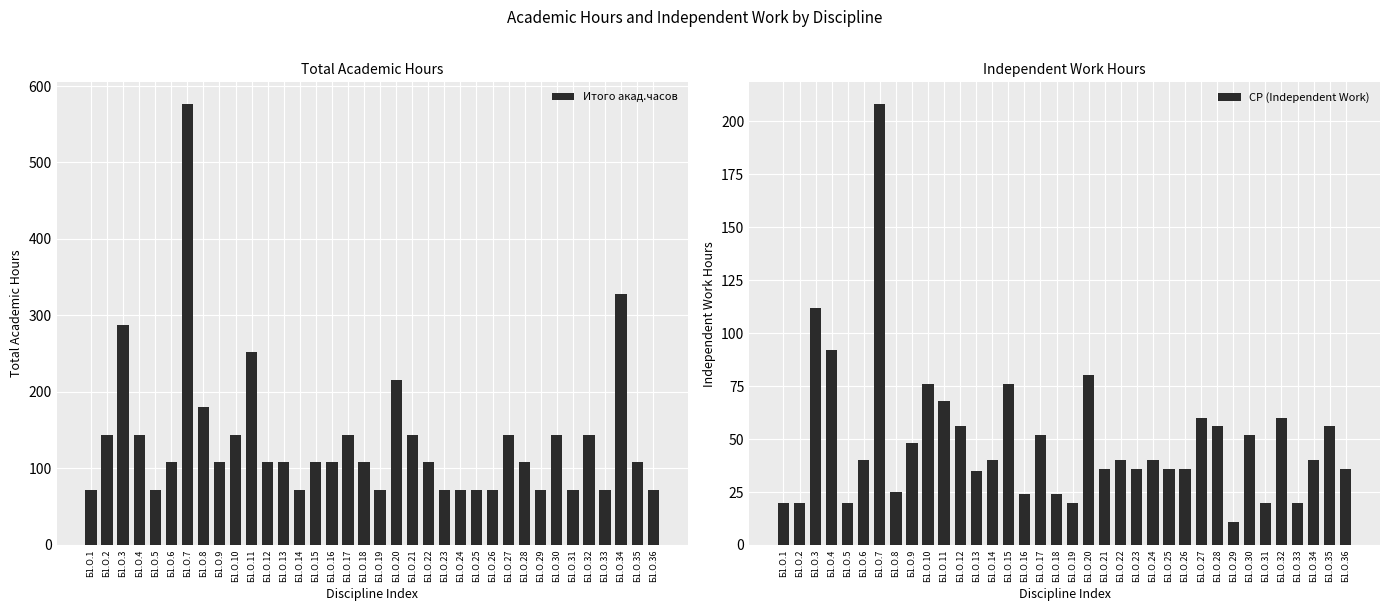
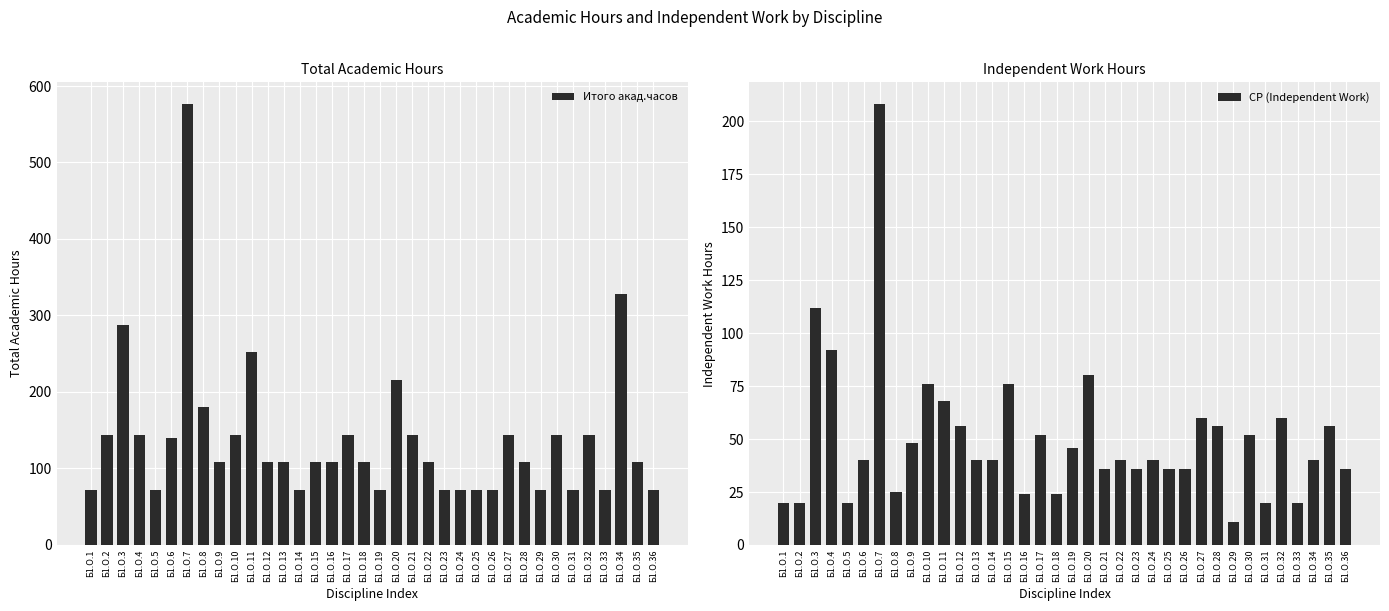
  {
    "Total Academic Hours": {
      "Б1.О.1": 70,
      "Б1.О.2": 140,
      "Б1.О.3": 290,
      "Б1.О.4": 140,
      "Б1.О.5": 70,
-     "Б1.О.6": 110,
+     "Б1.О.6": 140,
      "Б1.О.7": 580,
      "Б1.О.8": 180,
      "Б1.О.9": 110,
      "Б1.О.10": 140,
      "Б1.О.11": 250,
      "Б1.О.12": 110,
      "Б1.О.13": 110,
      "Б1.О.14": 70,
      "Б1.О.15": 110,
      "Б1.О.16": 110,
      "Б1.О.17": 140,
      "Б1.О.18": 110,
      "Б1.О.19": 70,
      "Б1.О.20": 220,
      "Б1.О.21": 140,
      "Б1.О.22": 110,
      "Б1.О.23": 70,
      "Б1.О.24": 70,
      "Б1.О.25": 70,
      "Б1.О.26": 70,
      "Б1.О.27": 140,
      "Б1.О.28": 110,
      "Б1.О.29": 70,
      "Б1.О.30": 140,
      "Б1.О.31": 70,
      "Б1.О.32": 140,
      "Б1.О.33": 70,
      "Б1.О.34": 330,
      "Б1.О.35": 110,
      "Б1.О.36": 70
    },
    "Independent Work Hours": {
      "Б1.О.1": 20,
      "Б1.О.2": 20,
      "Б1.О.3": 112,
      "Б1.О.4": 92,
      "Б1.О.5": 20,
      "Б1.О.6": 40,
      "Б1.О.7": 208,
      "Б1.О.8": 25,
      "Б1.О.9": 48,
      "Б1.О.10": 76,
      "Б1.О.11": 68,
      "Б1.О.12": 56,
-     "Б1.О.13": 35,
+     "Б1.О.13": 40,
      "Б1.О.14": 40,
      "Б1.О.15": 76,
      "Б1.О.16": 24,
      "Б1.О.17": 52,
      "Б1.О.18": 24,
-     "Б1.О.19": 20,
+     "Б1.О.19": 46,
      "Б1.О.20": 80,
      "Б1.О.21": 36,
      "Б1.О.22": 40,
      "Б1.О.23": 36,
      "Б1.О.24": 40,
      "Б1.О.25": 36,
      "Б1.О.26": 36,
      "Б1.О.27": 60,
      "Б1.О.28": 56,
      "Б1.О.29": 11,
      "Б1.О.30": 52,
      "Б1.О.31": 20,
      "Б1.О.32": 60,
      "Б1.О.33": 20,
      "Б1.О.34": 40,
      "Б1.О.35": 56,
      "Б1.О.36": 36
    }
  }
